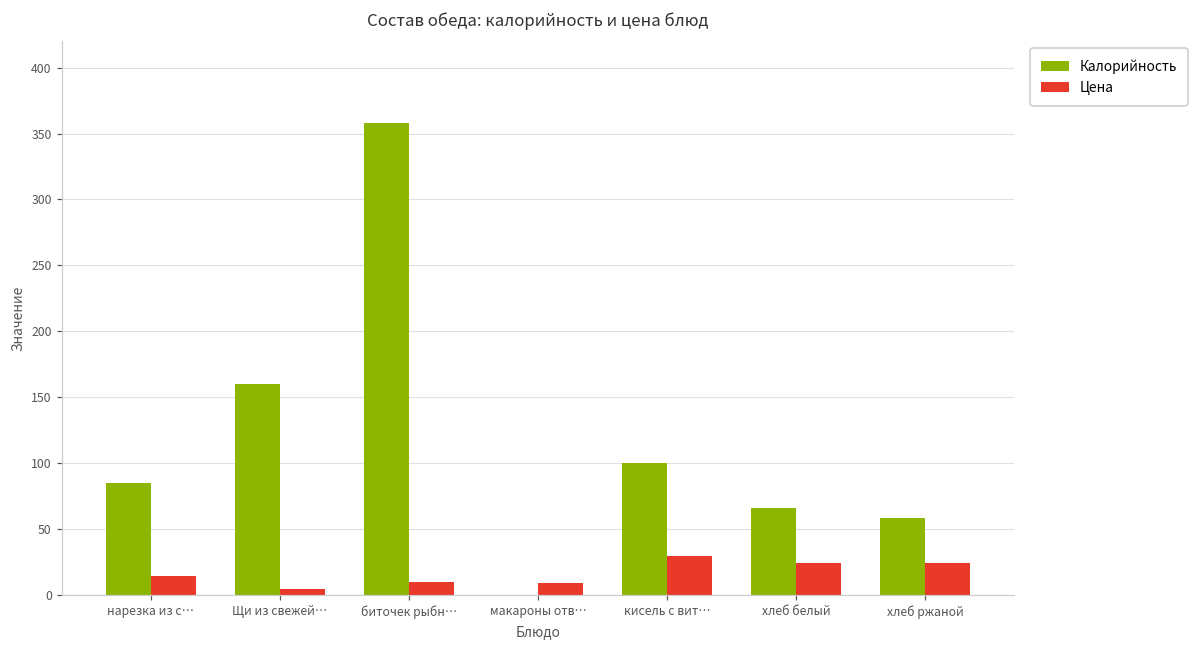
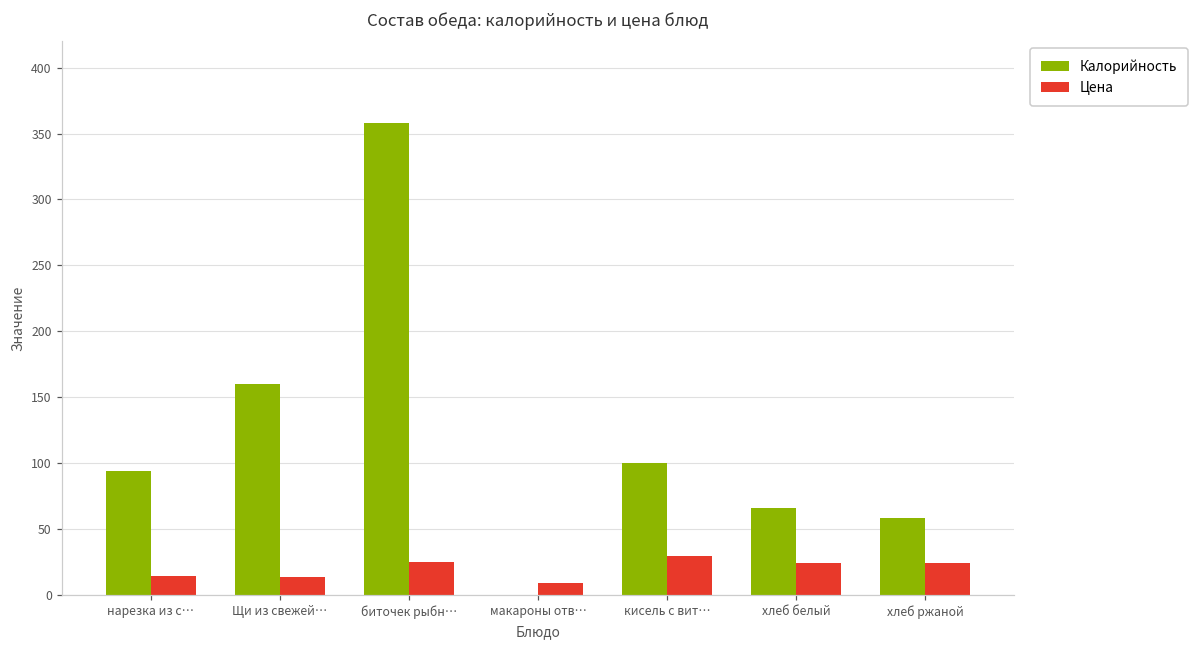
  {
    "Калорийность": {
-     "нарезка из с…": 85,
+     "нарезка из с…": 94,
      "Щи из свежей…": 160,
      "биточек рыбн…": 358,
      "макароны отв…": 0,
      "кисель с вит…": 100,
      "хлеб белый": 66,
      "хлеб ржаной": 58
    },
    "Цена": {
      "нарезка из с…": 14,
-     "Щи из свежей…": 4,
-     "биточек рыбн…": 10,
+     "Щи из свежей…": 13,
+     "биточек рыбн…": 24,
      "макароны отв…": 9,
      "кисель с вит…": 29,
      "хлеб белый": 24,
      "хлеб ржаной": 24
    }
  }
